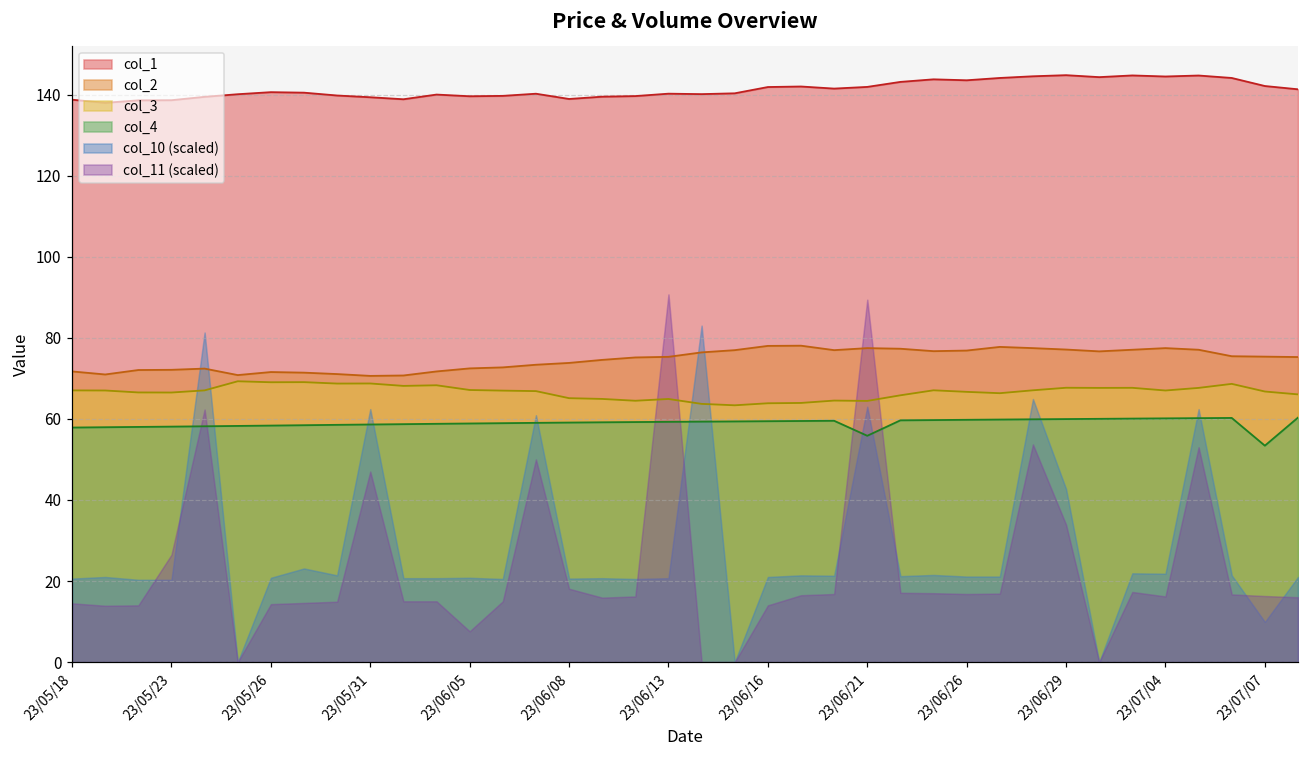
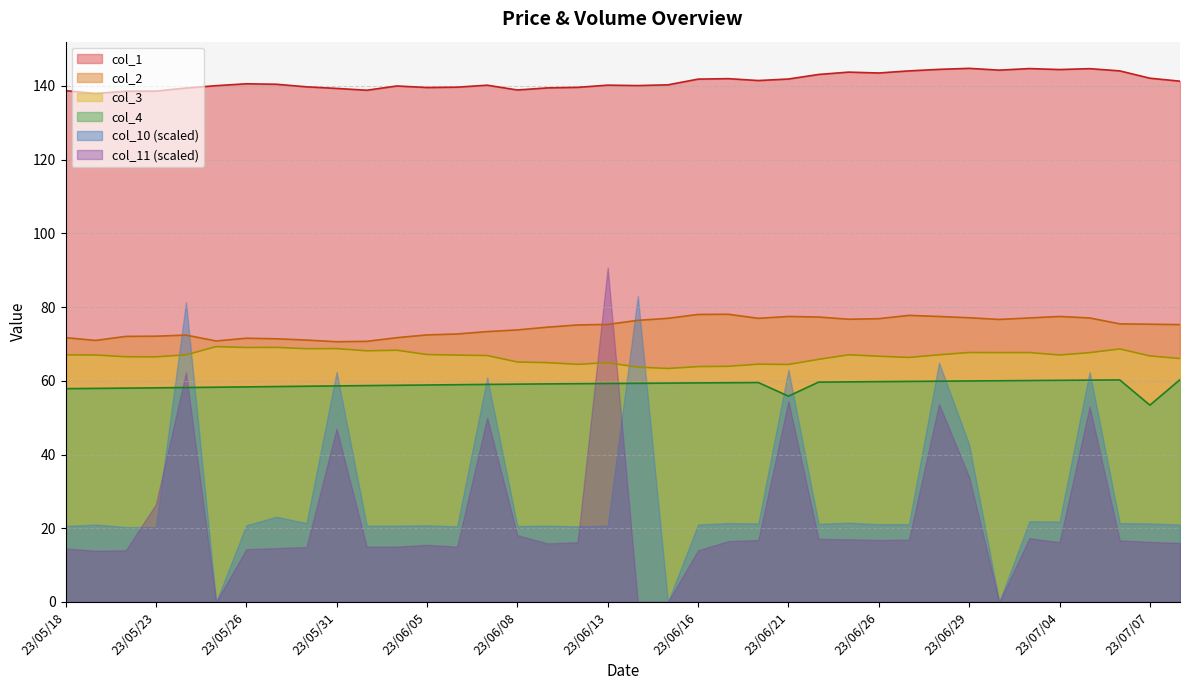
  {
    "col_4": {
      "23/05/18": 58,
      "23/05/23": 58,
      "23/05/26": 58,
      "23/05/31": 59,
      "23/06/05": 59,
      "23/06/08": 59,
      "23/06/13": 59,
      "23/06/16": 59,
      "23/06/21": 56,
      "23/06/26": 60,
      "23/06/29": 60,
      "23/07/04": 60,
      "23/07/07": 53
    },
    "col_10 (scaled)": {
      "23/05/18": 21,
      "23/05/23": 20,
      "23/05/26": 21,
      "23/05/31": 62,
      "23/06/05": 21,
      "23/06/08": 21,
      "23/06/13": 21,
      "23/06/16": 21,
      "23/06/21": 63,
      "23/06/26": 21,
      "23/06/29": 43,
      "23/07/04": 22,
-     "23/07/07": 10
+     "23/07/07": 21
    },
    "col_11 (scaled)": {
      "23/05/18": 15,
      "23/05/23": 27,
      "23/05/26": 14,
      "23/05/31": 47,
-     "23/06/05": 8,
+     "23/06/05": 16,
      "23/06/08": 18,
      "23/06/13": 91,
      "23/06/16": 14,
-     "23/06/21": 89,
+     "23/06/21": 55,
      "23/06/26": 17,
      "23/06/29": 34,
      "23/07/04": 16,
      "23/07/07": 16
    }
  }
